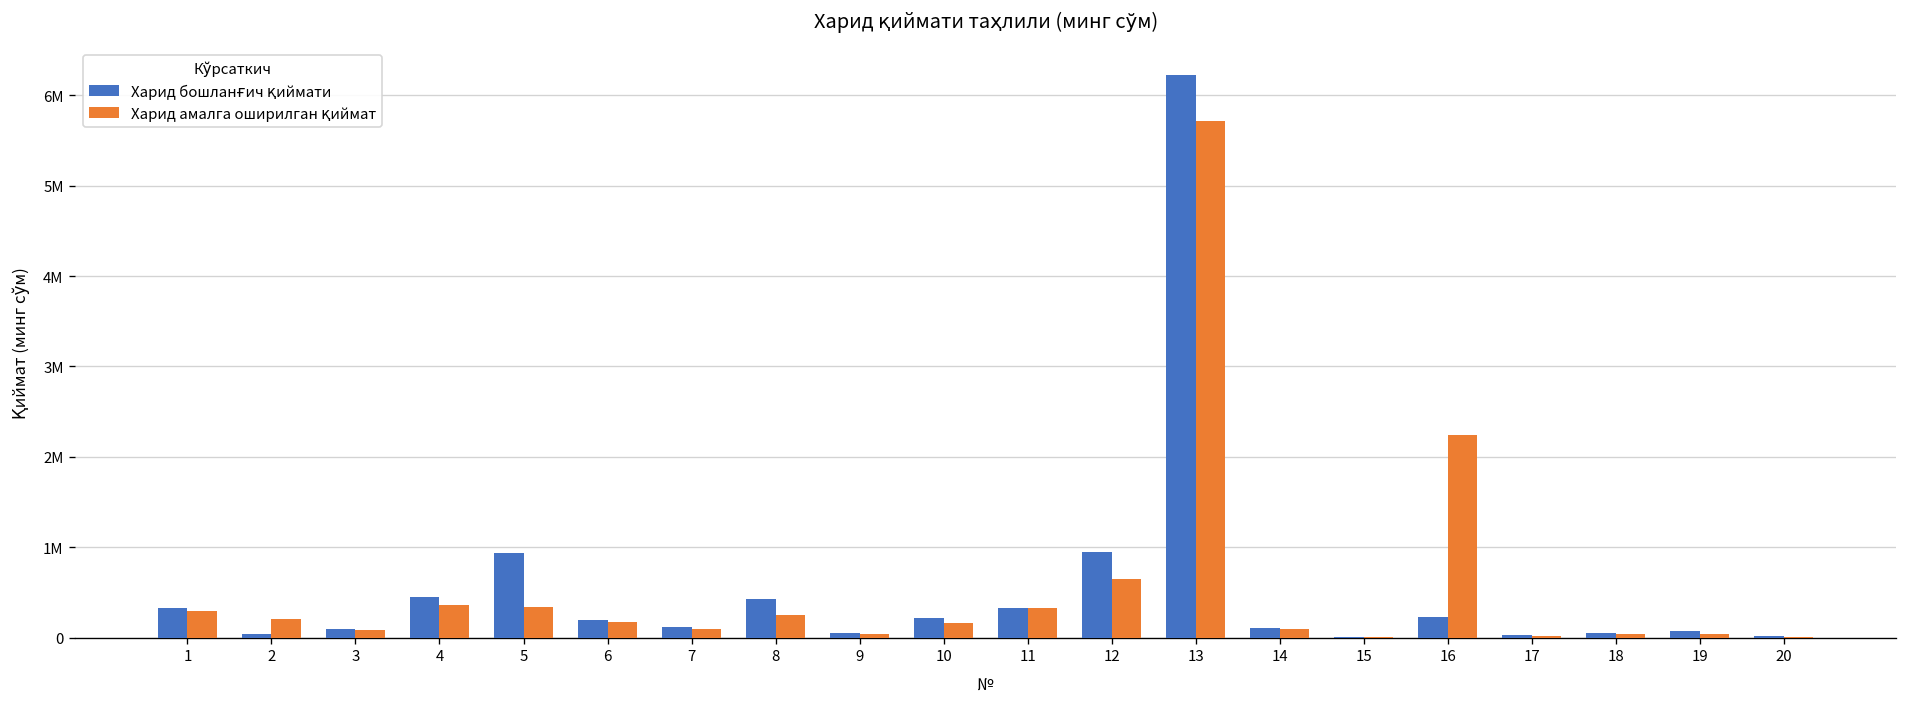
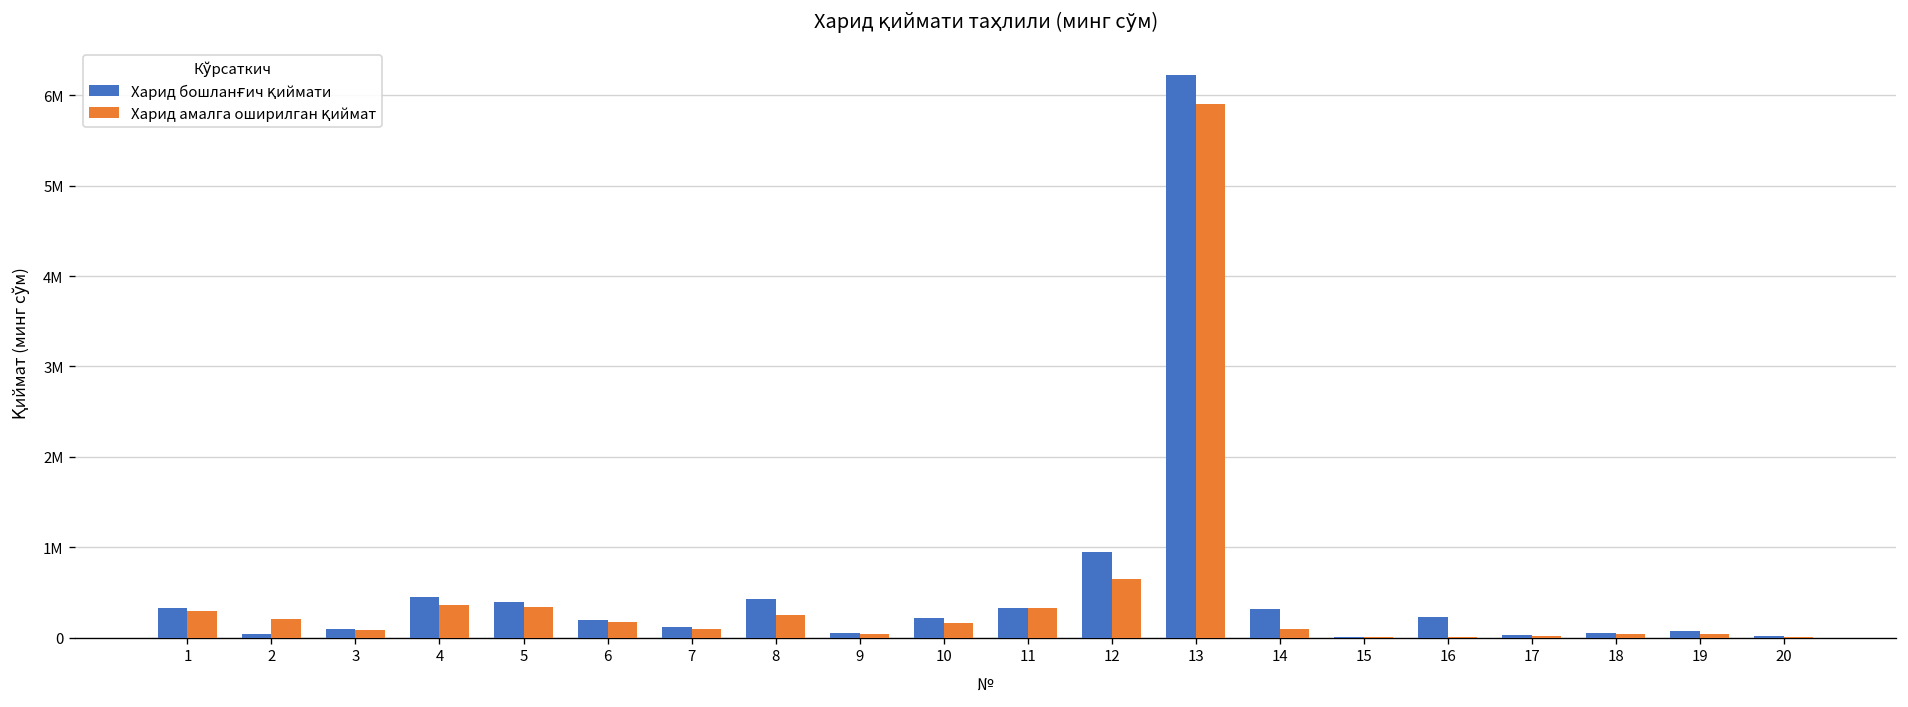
  {
    "Харид бошланғич қиймати": {
      "1": 300000,
      "2": 0,
      "3": 100000,
      "4": 500000,
-     "5": 900000,
+     "5": 400000,
      "6": 200000,
      "7": 100000,
      "8": 400000,
      "9": 0,
      "10": 200000,
      "11": 300000,
      "12": 900000,
      "13": 6200000,
-     "14": 100000,
+     "14": 300000,
      "16": 200000,
      "18": 100000,
      "19": 100000
    },
    "Харид амалга оширилган қиймат": {
      "1": 300000,
      "2": 200000,
      "3": 100000,
      "4": 400000,
      "5": 300000,
      "6": 200000,
      "7": 100000,
      "8": 200000,
      "9": 0,
      "10": 200000,
      "11": 300000,
      "12": 600000,
-     "13": 5700000,
+     "13": 5900000,
      "14": 100000,
-     "16": 2200000,
+     "16": 0,
      "18": 0,
      "19": 0
    }
  }
